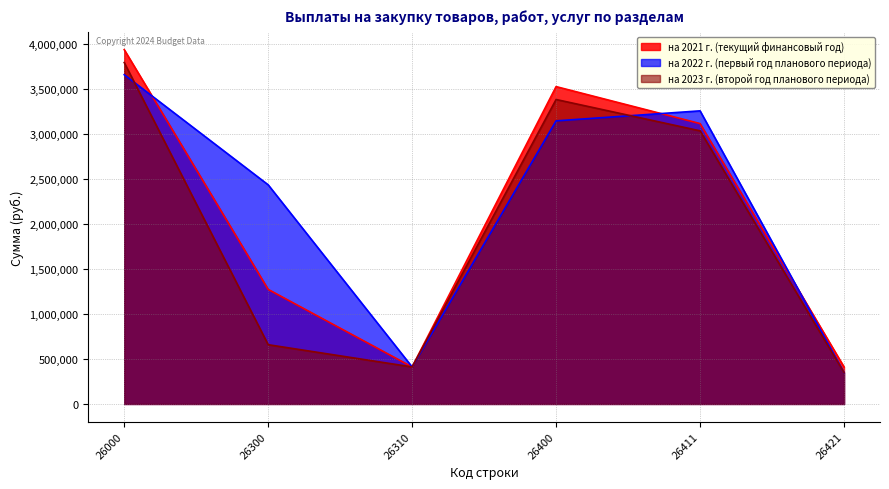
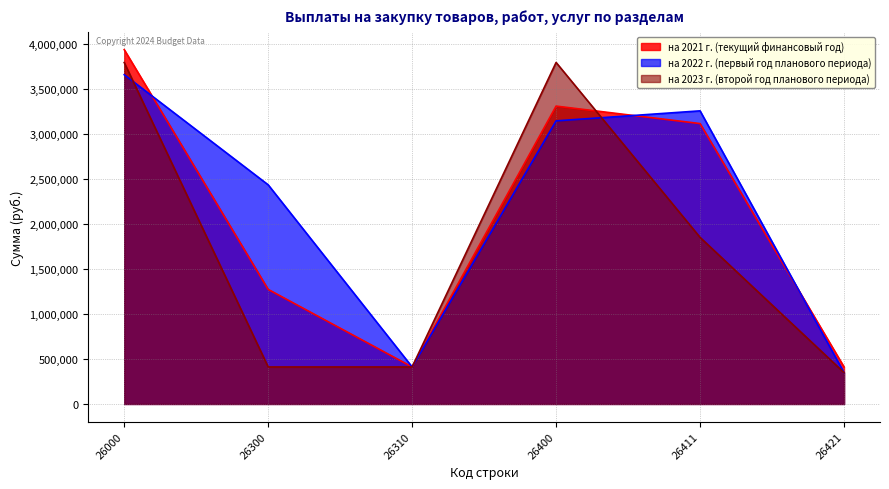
  {
    "на 2021 г. (текущий финансовый год)": {
      "26300": "1,300,000",
-     "26400": "3,500,000",
+     "26400": "3,300,000",
      "26411": "3,100,000",
      "26421": "400,000"
    },
    "на 2022 г. (первый год планового периода)": {
      "26000": "3,700,000",
      "26300": "2,400,000",
      "26400": "3,100,000",
      "26411": "3,300,000"
    },
    "на 2023 г. (второй год планового периода)": {
      "26000": "3,800,000",
-     "26300": "700,000",
-     "26400": "3,400,000",
-     "26411": "3,000,000"
+     "26300": "400,000",
+     "26400": "3,800,000",
+     "26411": "1,900,000"
    }
  }
